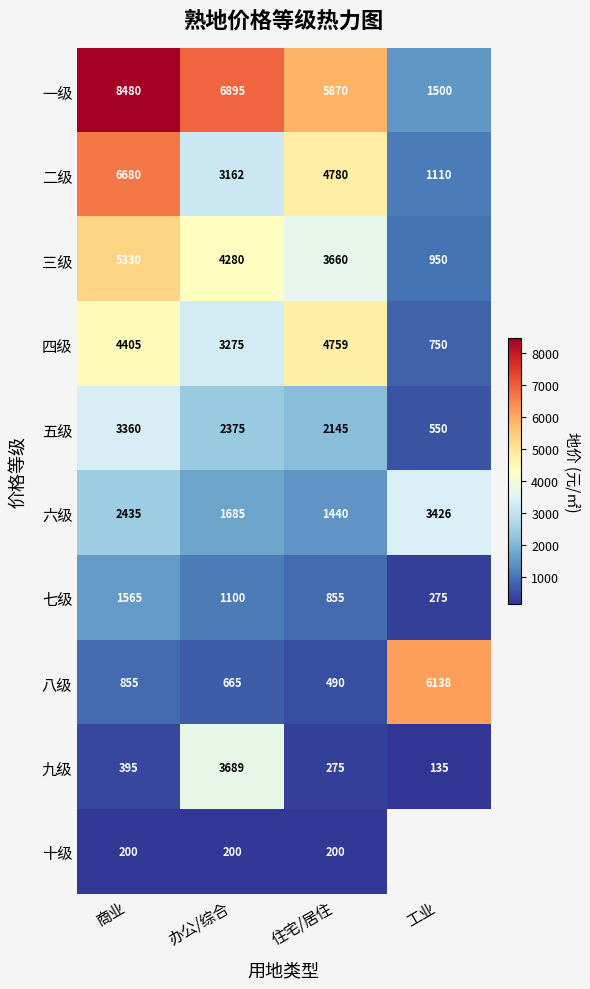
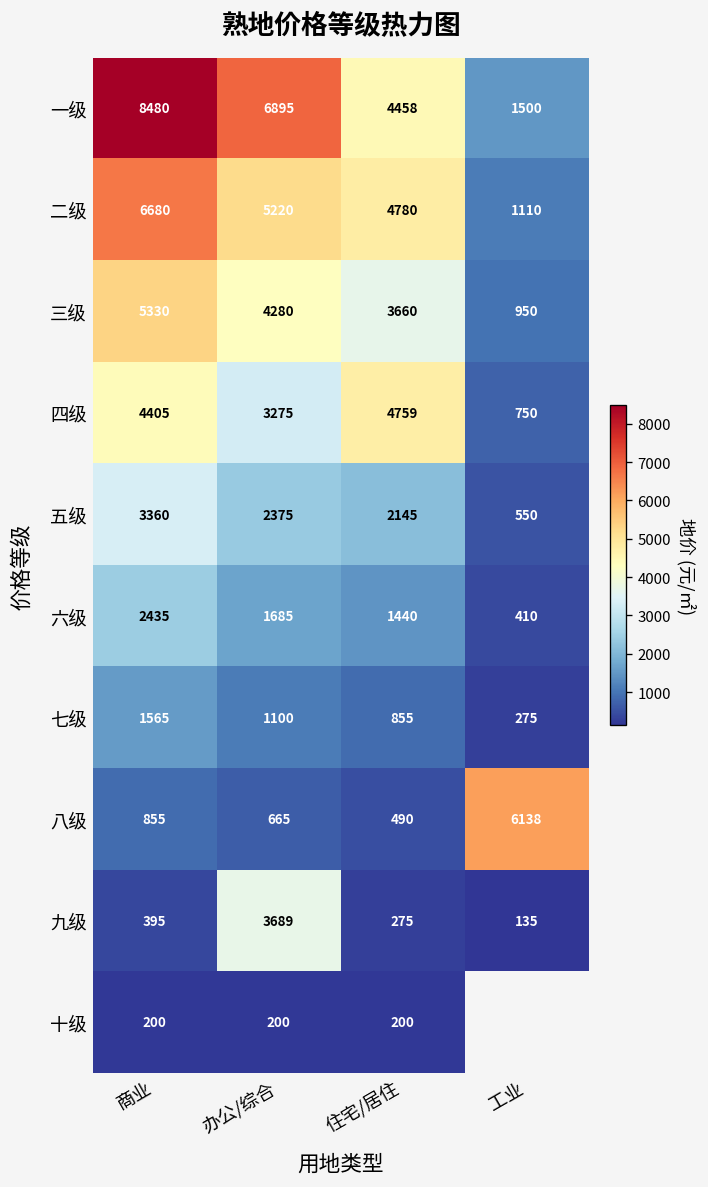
  {
    "一级": {
      "商业": 8480,
      "办公/综合": 6895,
-     "住宅/居住": 5870,
+     "住宅/居住": 4458,
      "工业": 1500
    },
    "二级": {
      "商业": 6680,
-     "办公/综合": 3162,
+     "办公/综合": 5220,
      "住宅/居住": 4780,
      "工业": 1110
    },
    "三级": {
      "商业": 5330,
      "办公/综合": 4280,
      "住宅/居住": 3660,
      "工业": 950
    },
    "四级": {
      "商业": 4405,
      "办公/综合": 3275,
      "住宅/居住": 4759,
      "工业": 750
    },
    "五级": {
      "商业": 3360,
      "办公/综合": 2375,
      "住宅/居住": 2145,
      "工业": 550
    },
    "六级": {
      "商业": 2435,
      "办公/综合": 1685,
      "住宅/居住": 1440,
-     "工业": 3426
+     "工业": 410
    },
    "七级": {
      "商业": 1565,
      "办公/综合": 1100,
      "住宅/居住": 855,
      "工业": 275
    },
    "八级": {
      "商业": 855,
      "办公/综合": 665,
      "住宅/居住": 490,
      "工业": 6138
    },
    "九级": {
      "商业": 395,
      "办公/综合": 3689,
      "住宅/居住": 275,
      "工业": 135
    },
    "十级": {
      "商业": 200,
      "办公/综合": 200,
      "住宅/居住": 200
    }
  }
